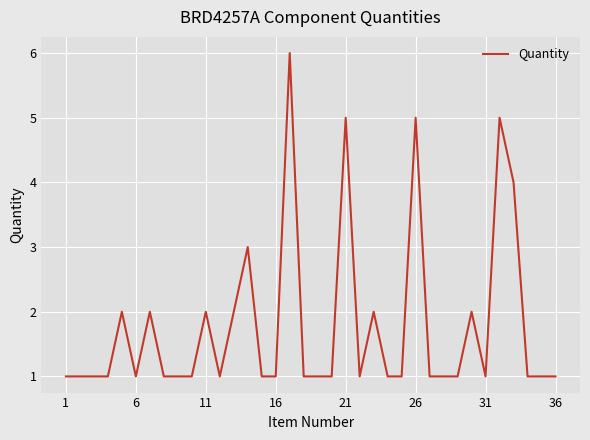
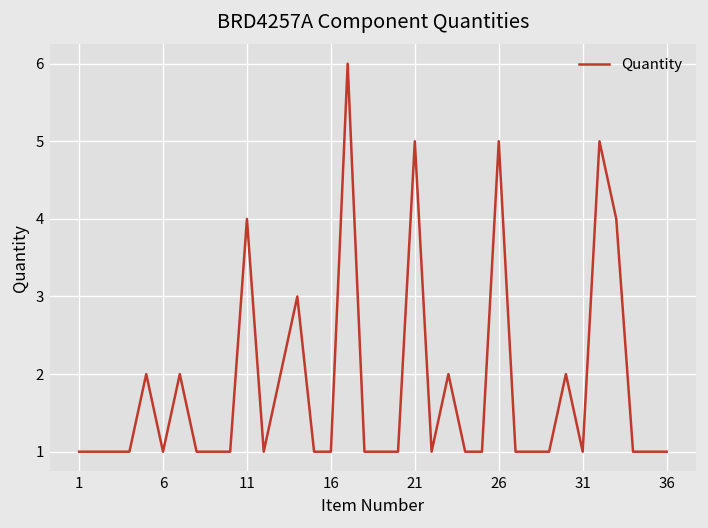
  {
    "1": 1,
    "6": 1,
-   "11": 2,
+   "11": 4,
    "16": 1,
    "21": 5,
    "26": 5,
    "31": 1,
    "36": 1
  }
